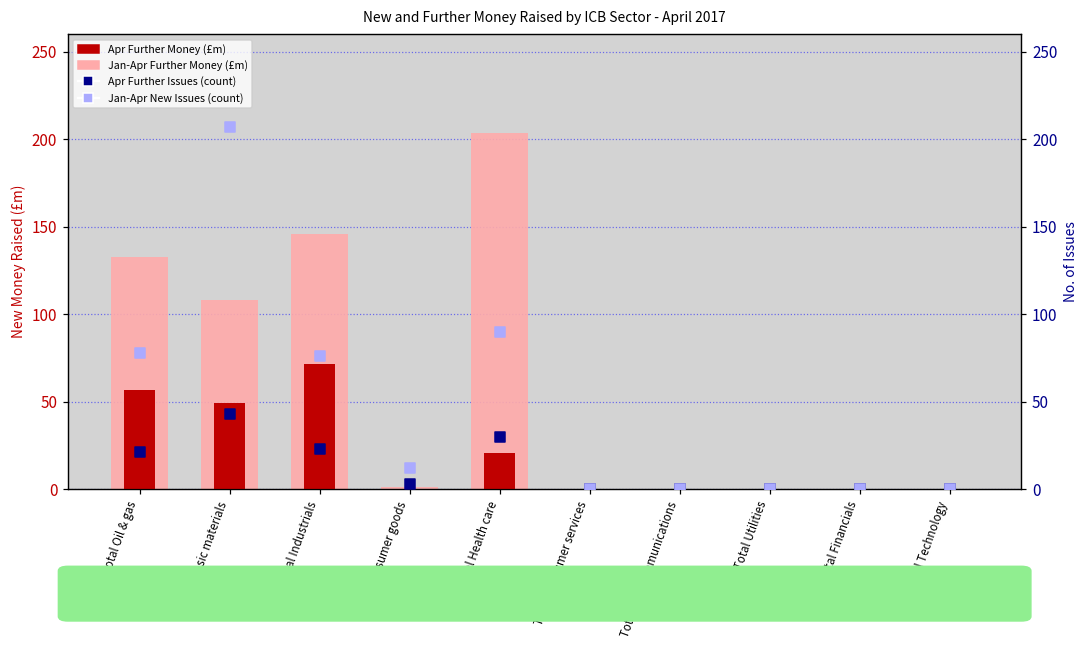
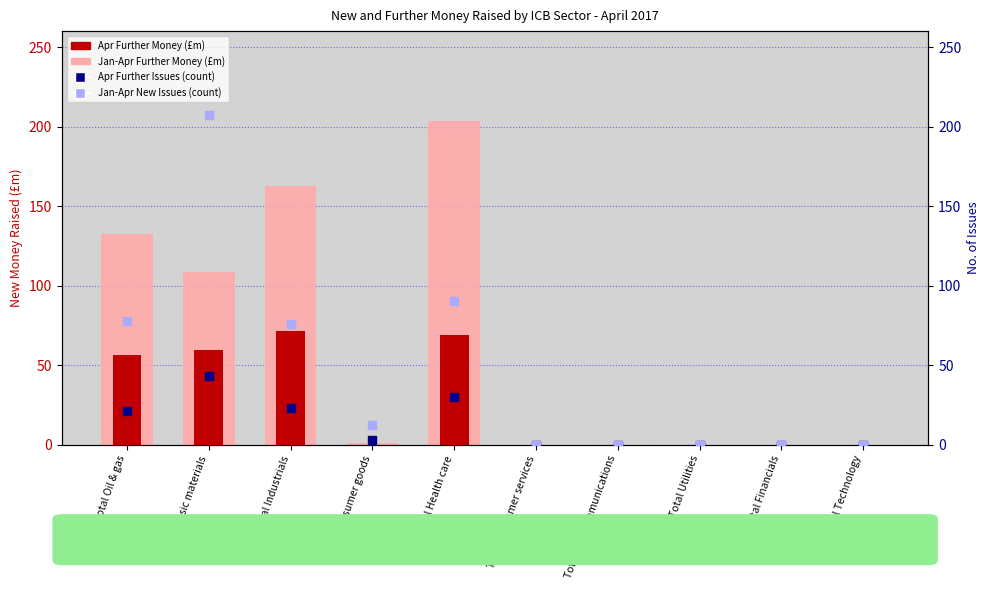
  {
    "Jan-Apr Further Money (£m)": {
      "Total Oil & gas": 133,
      "Total Basic materials": 108,
-     "Total Industrials": 146,
+     "Total Industrials": 163,
      "Total Health care": 204,
      "Total Consumer services": 0,
      "Total Telecommunications": 0,
      "Total Utilities": 0,
      "Total Financials": 0,
      "Total Technology": 0
    },
    "Apr Further Money (£m)": {
-     "Total Basic materials": 49,
+     "Total Basic materials": 60,
      "Total Consumer goods": 0,
-     "Total Health care": 21,
+     "Total Health care": 69,
      "Total Consumer services": 0,
      "Total Telecommunications": 0,
      "Total Utilities": 0,
      "Total Financials": 0,
      "Total Technology": 0
    }
  }
